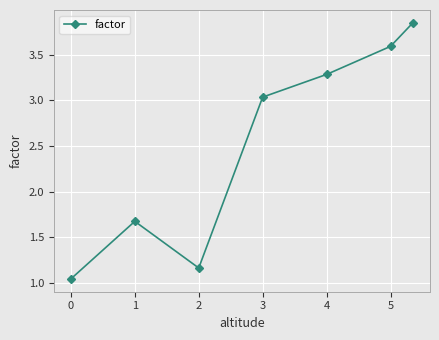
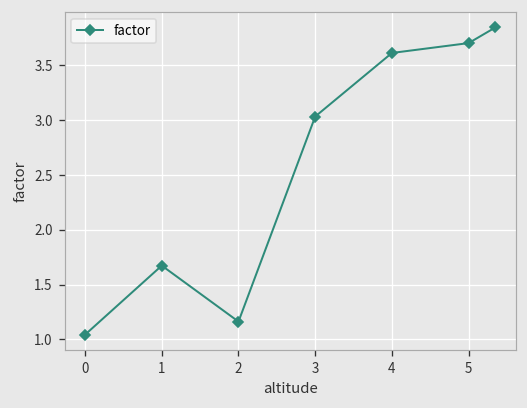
  {
    "0": 1.0,
    "1": 1.7,
    "2": 1.2,
    "3": 3.0,
-   "4": 3.3,
-   "5": 3.6
+   "4": 3.6,
+   "5": 3.7
  }
